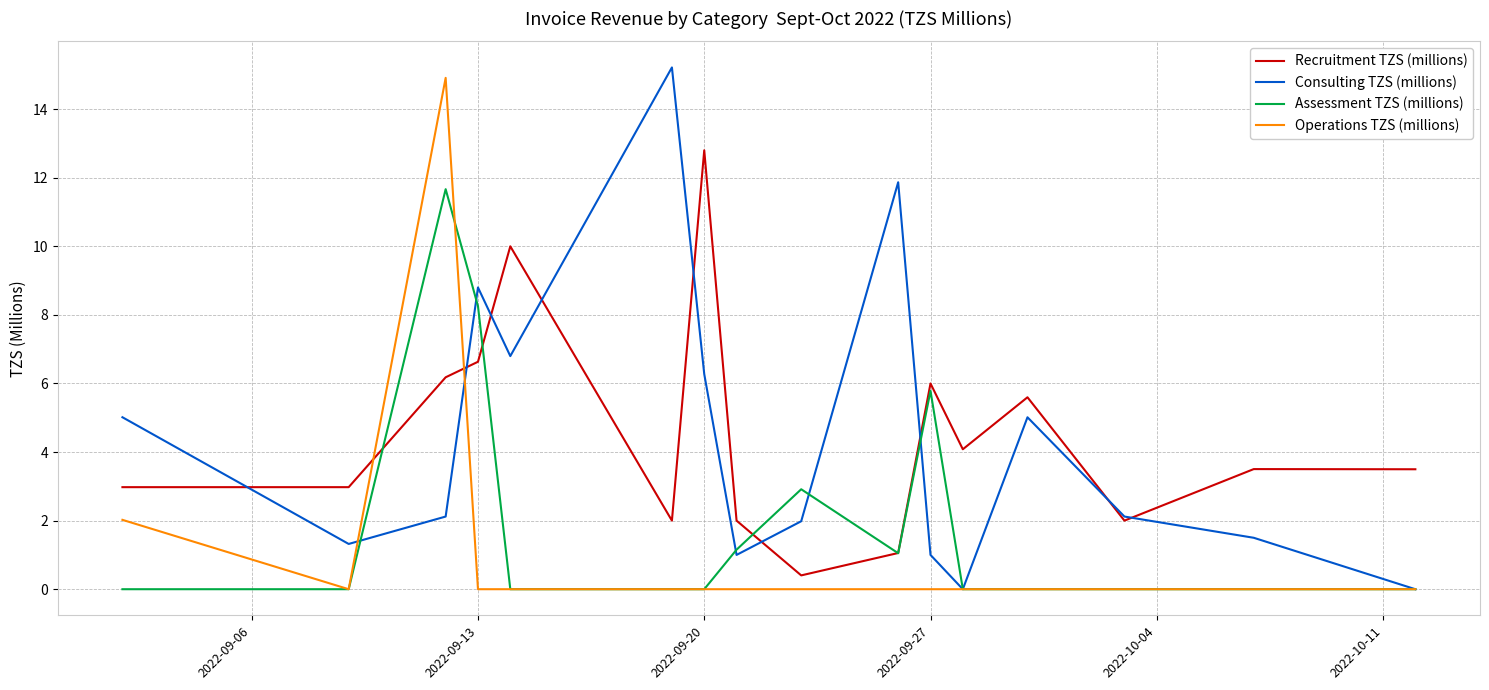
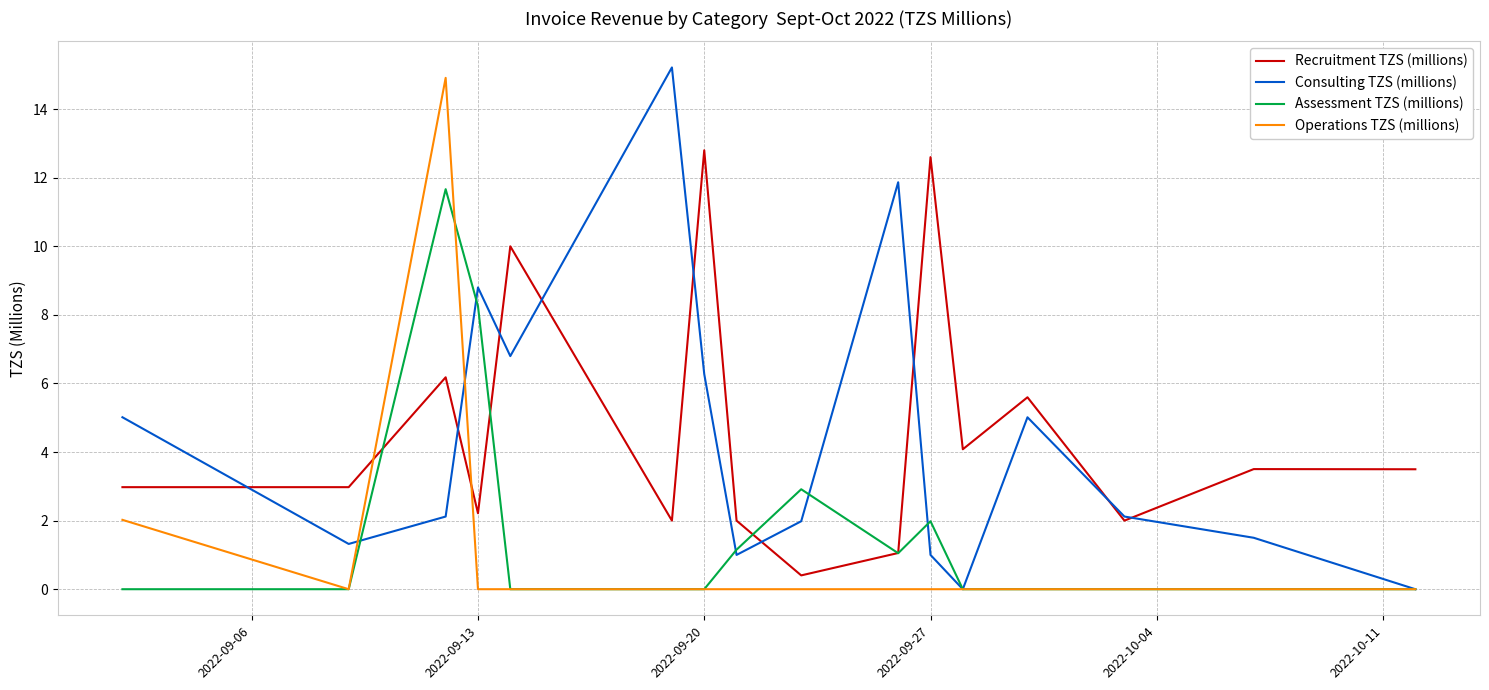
  {
    "Recruitment TZS (millions)": {
-     "2022-09-13": 6.6,
+     "2022-09-13": 2.2,
      "2022-09-20": 12.8,
-     "2022-09-27": 6.0
+     "2022-09-27": 12.6
    },
    "Consulting TZS (millions)": {
      "2022-09-13": 8.8,
      "2022-09-20": 6.3,
      "2022-09-27": 1.0
    },
    "Assessment TZS (millions)": {
      "2022-09-13": 8.3,
-     "2022-09-27": 5.8
+     "2022-09-27": 2.0
    },
    "Operations TZS (millions)": {
      "2022-09-13": 0.0,
      "2022-09-27": 0.0
    }
  }
